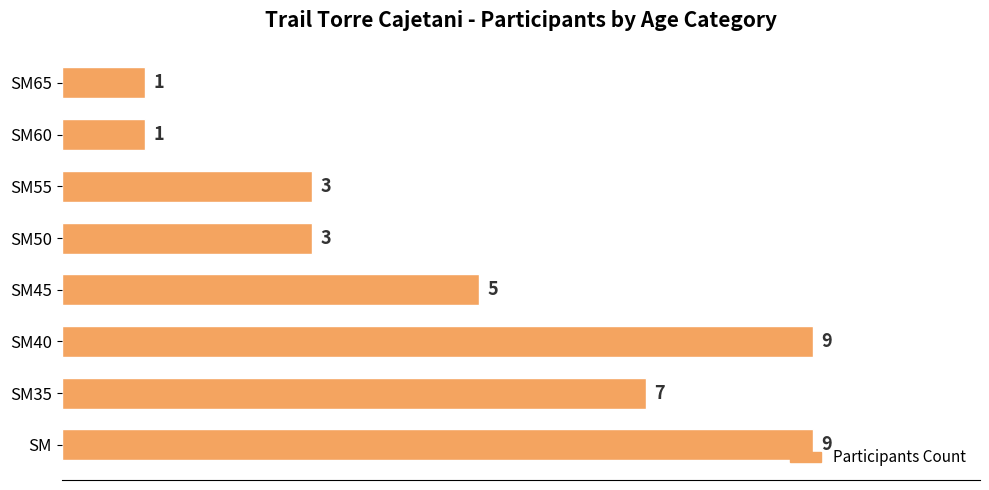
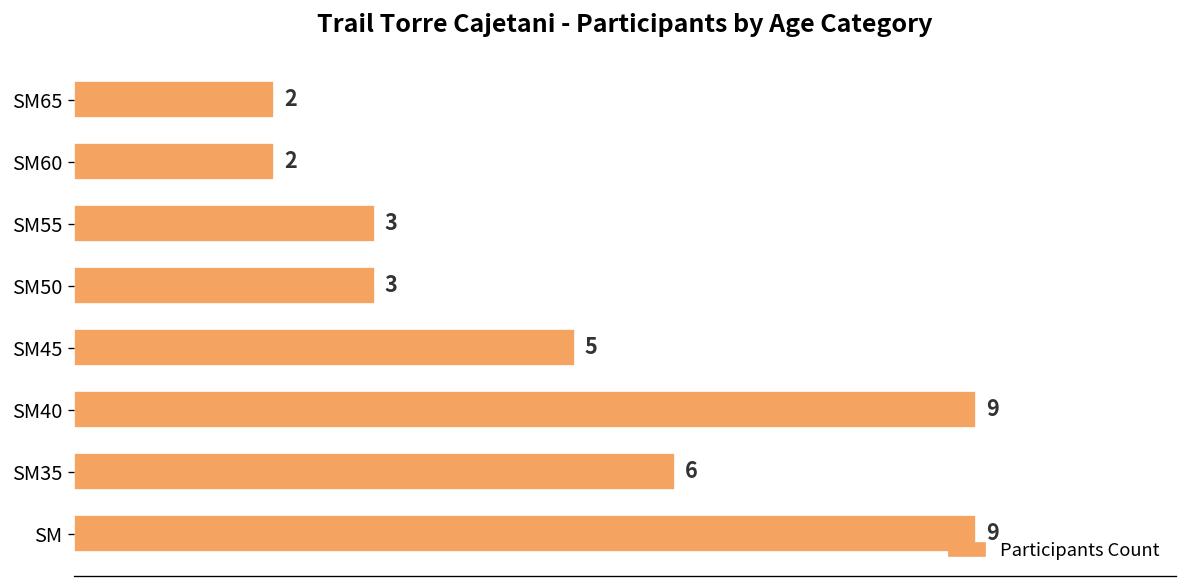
  {
-   "SM65": 1,
-   "SM60": 1,
+   "SM65": 2,
+   "SM60": 2,
    "SM55": 3,
    "SM50": 3,
    "SM45": 5,
    "SM40": 9,
-   "SM35": 7,
+   "SM35": 6,
    "SM": 9
  }
